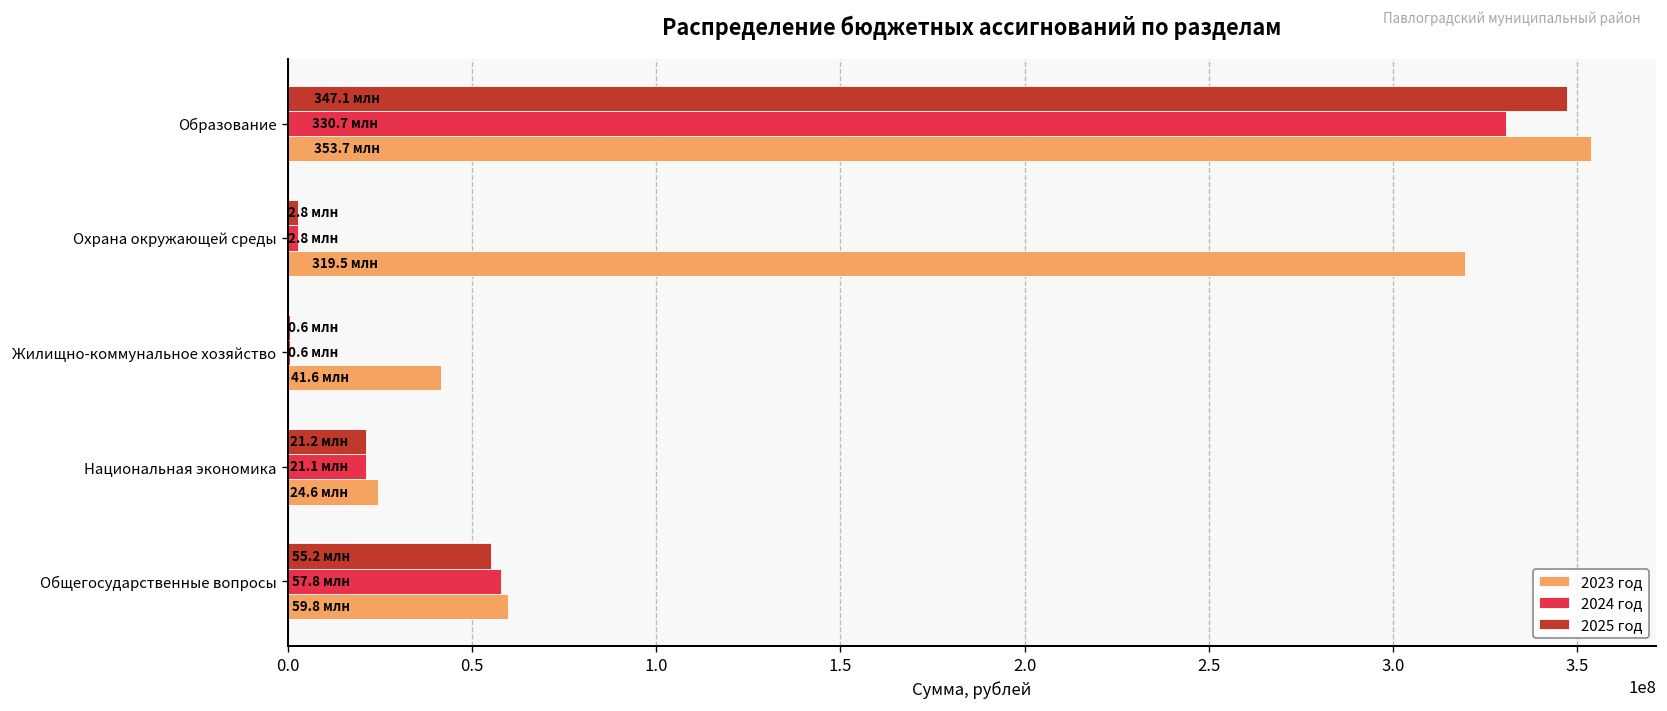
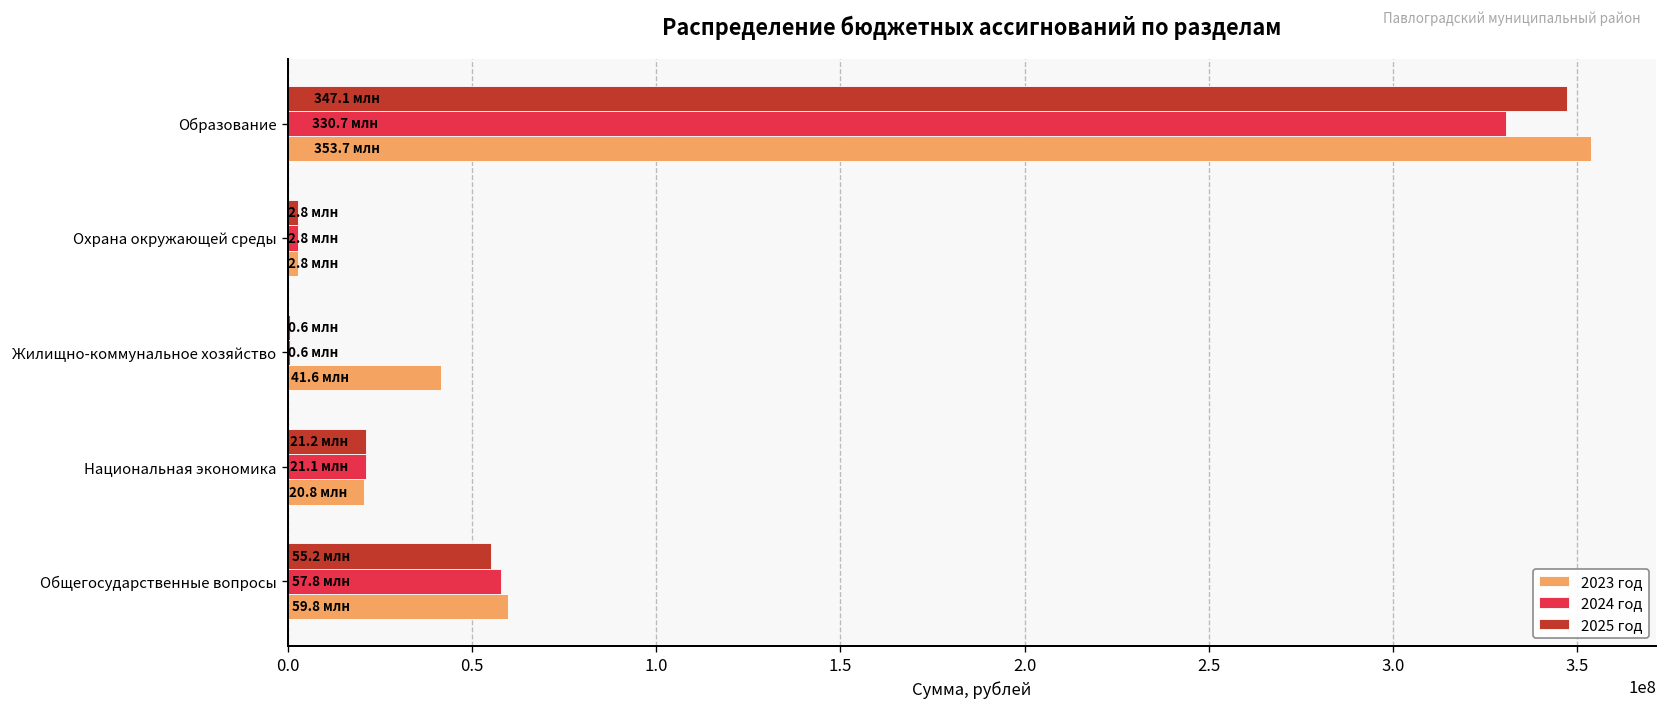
  {
    "2023 год": {
-     "Охрана окружающей среды": 319.5,
-     "Национальная экономика": 24.6
+     "Охрана окружающей среды": 2.8,
+     "Национальная экономика": 20.8
    }
  }
